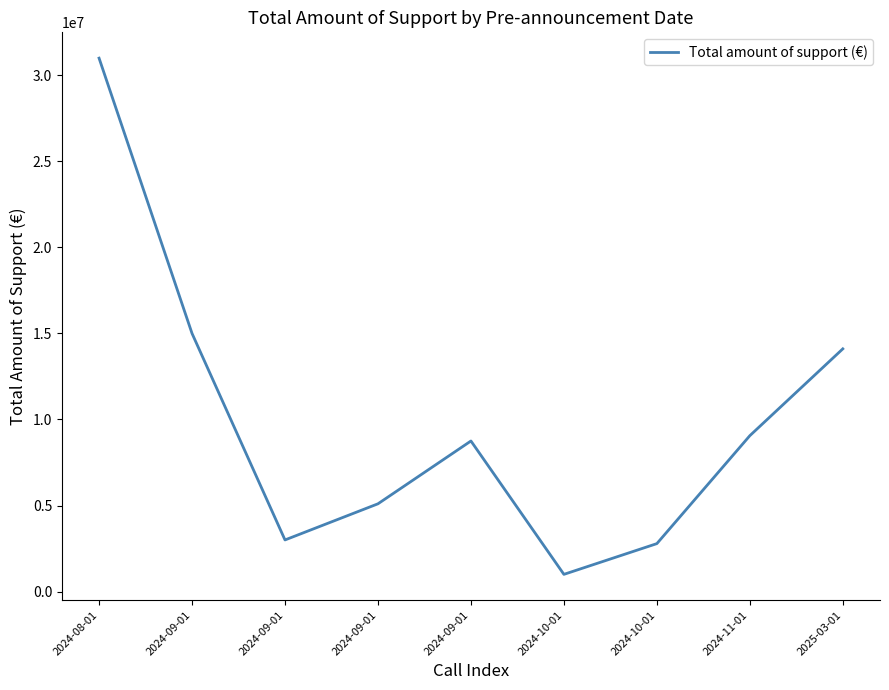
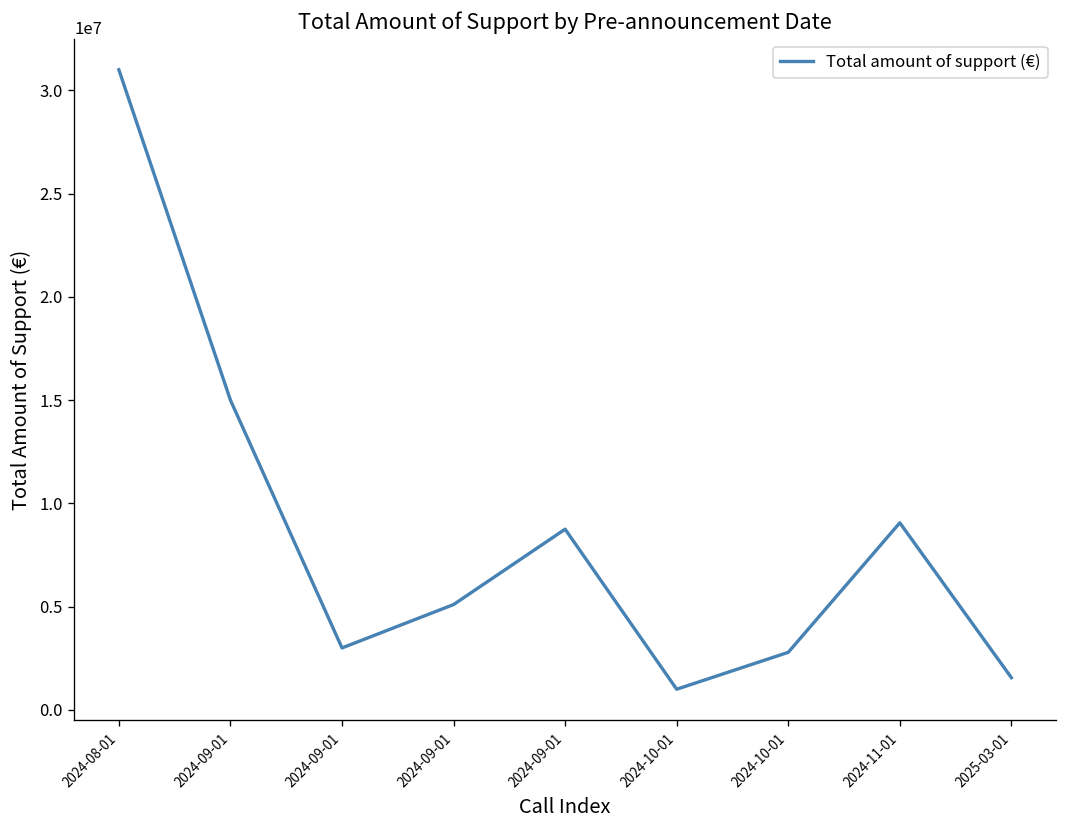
  {
    "2024-08-01": 31000000,
    "2024-11-01": 9100000,
-   "2025-03-01": 14100000
+   "2025-03-01": 1600000
  }
